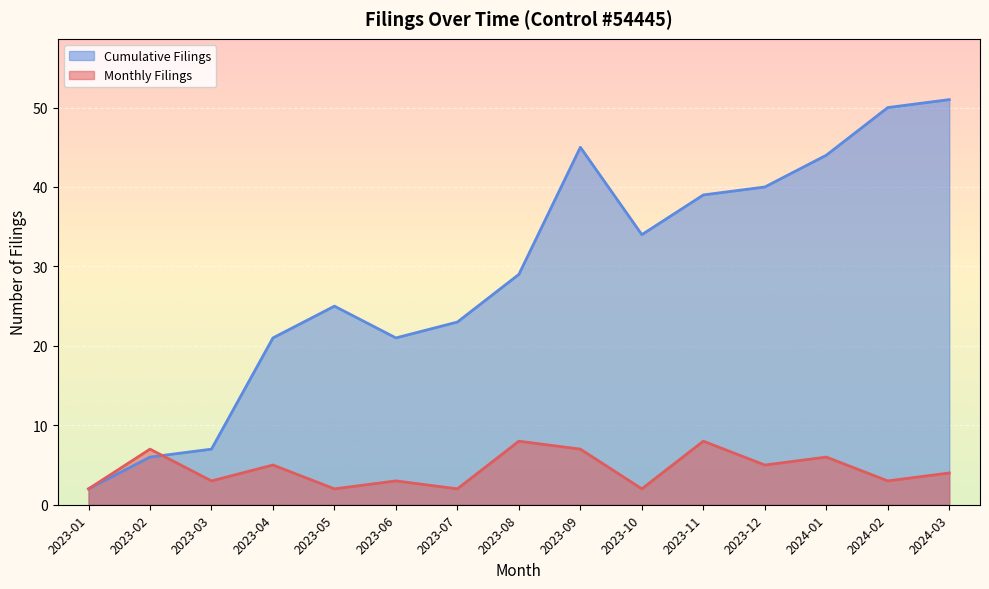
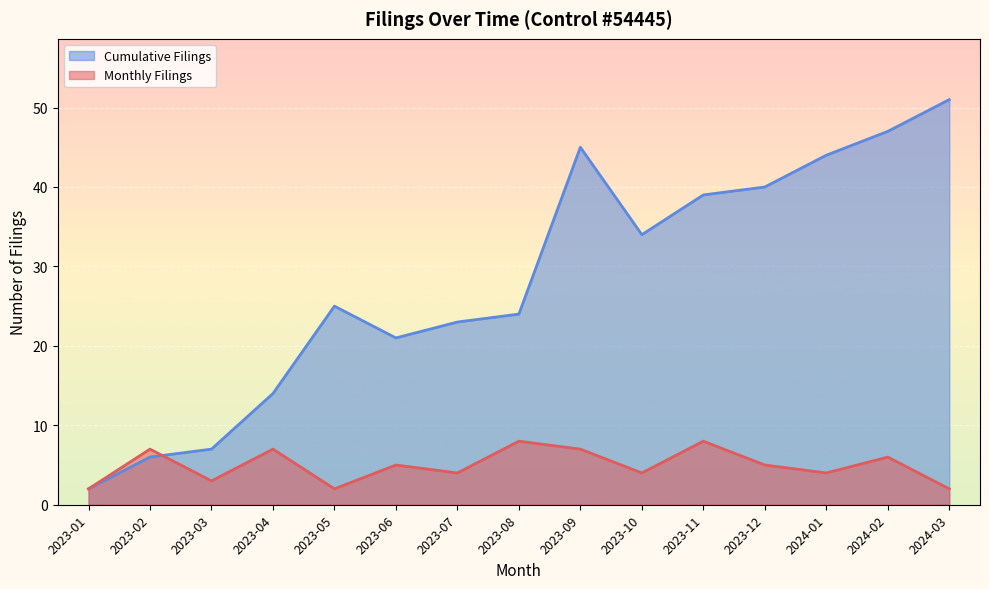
  {
    "Cumulative Filings": {
      "2023-02": 6,
      "2023-03": 7,
-     "2023-04": 21,
+     "2023-04": 14,
      "2023-05": 25,
      "2023-06": 21,
      "2023-07": 23,
-     "2023-08": 29,
+     "2023-08": 24,
      "2023-09": 45,
      "2023-10": 34,
      "2023-11": 39,
      "2023-12": 40,
      "2024-01": 44,
-     "2024-02": 50,
+     "2024-02": 47,
      "2024-03": 51
    },
    "Monthly Filings": {
      "2023-02": 7,
      "2023-03": 3,
-     "2023-04": 5,
+     "2023-04": 7,
      "2023-05": 2,
-     "2023-06": 3,
-     "2023-07": 2,
+     "2023-06": 5,
+     "2023-07": 4,
      "2023-08": 8,
      "2023-09": 7,
-     "2023-10": 2,
+     "2023-10": 4,
      "2023-11": 8,
      "2023-12": 5,
-     "2024-01": 6,
-     "2024-02": 3,
-     "2024-03": 4
+     "2024-01": 4,
+     "2024-02": 6,
+     "2024-03": 2
    }
  }
